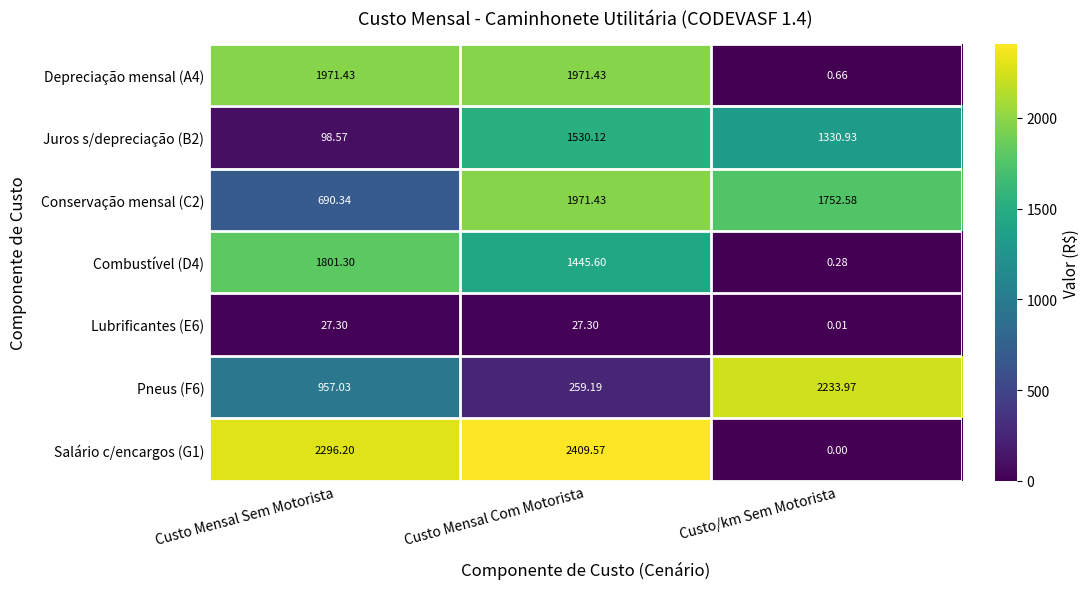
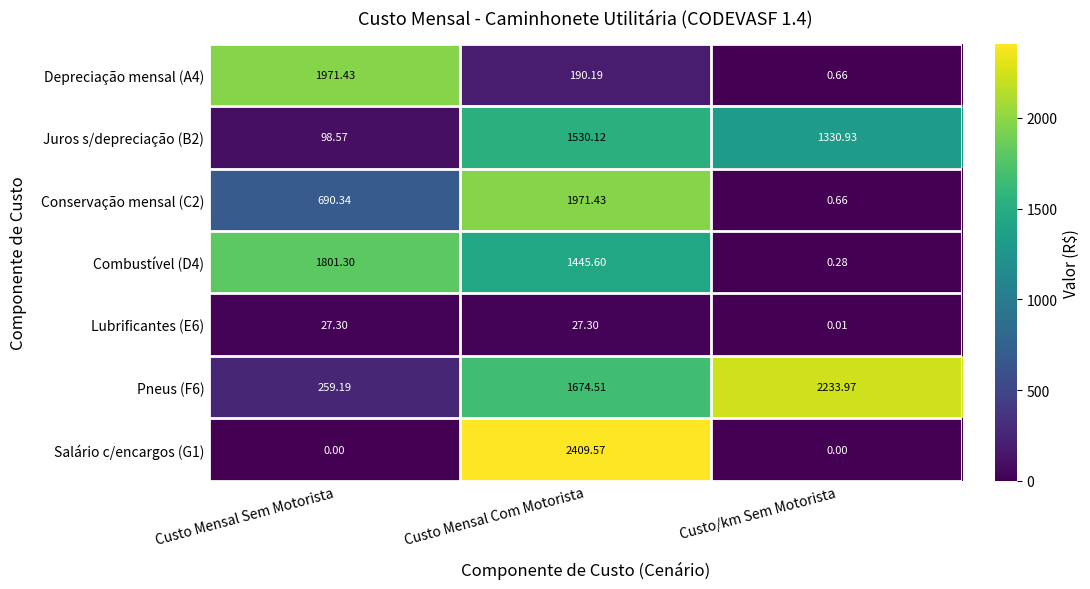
  {
    "Depreciação mensal (A4)": {
      "Custo Mensal Sem Motorista": 1971.43,
-     "Custo Mensal Com Motorista": 1971.43,
+     "Custo Mensal Com Motorista": 190.19,
      "Custo/km Sem Motorista": 0.66
    },
    "Juros s/depreciação (B2)": {
      "Custo Mensal Sem Motorista": 98.57,
      "Custo Mensal Com Motorista": 1530.12,
      "Custo/km Sem Motorista": 1330.93
    },
    "Conservação mensal (C2)": {
      "Custo Mensal Sem Motorista": 690.34,
      "Custo Mensal Com Motorista": 1971.43,
-     "Custo/km Sem Motorista": 1752.58
+     "Custo/km Sem Motorista": 0.66
    },
    "Combustível (D4)": {
      "Custo Mensal Sem Motorista": 1801.30,
      "Custo Mensal Com Motorista": 1445.60,
      "Custo/km Sem Motorista": 0.28
    },
    "Lubrificantes (E6)": {
      "Custo Mensal Sem Motorista": 27.30,
      "Custo Mensal Com Motorista": 27.30,
      "Custo/km Sem Motorista": 0.01
    },
    "Pneus (F6)": {
-     "Custo Mensal Sem Motorista": 957.03,
-     "Custo Mensal Com Motorista": 259.19,
+     "Custo Mensal Sem Motorista": 259.19,
+     "Custo Mensal Com Motorista": 1674.51,
      "Custo/km Sem Motorista": 2233.97
    },
    "Salário c/encargos (G1)": {
-     "Custo Mensal Sem Motorista": 2296.20,
+     "Custo Mensal Sem Motorista": 0.00,
      "Custo Mensal Com Motorista": 2409.57,
      "Custo/km Sem Motorista": 0.00
    }
  }
